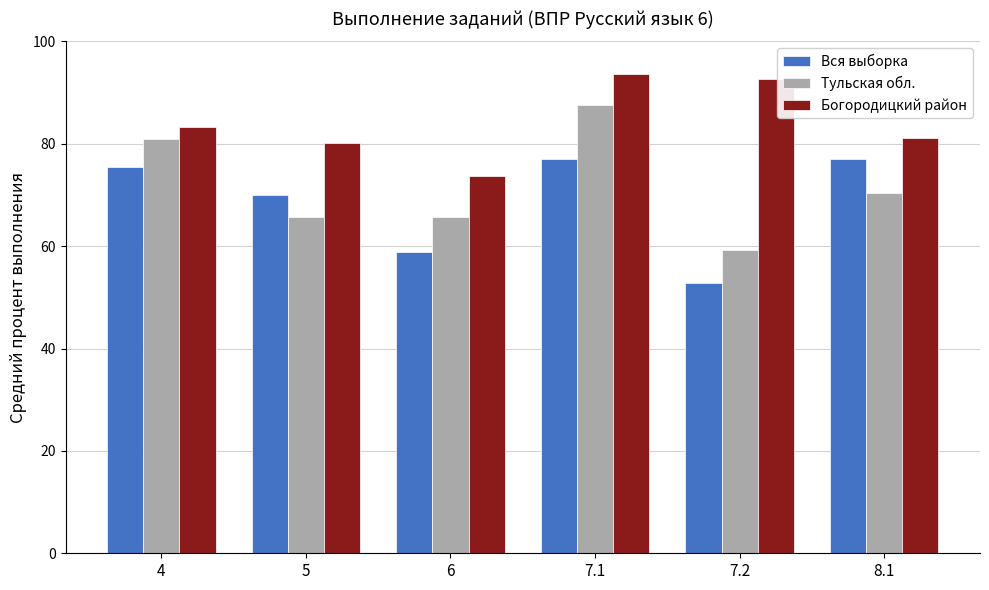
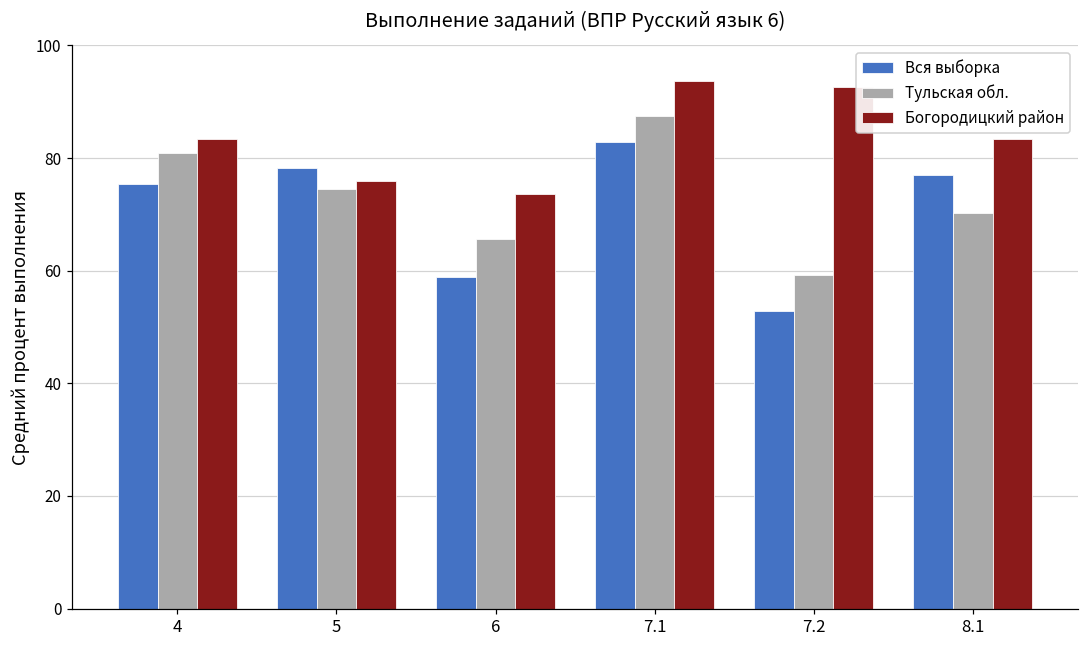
  {
    "Вся выборка": {
      "4": 75,
-     "5": 70,
+     "5": 78,
      "6": 59,
-     "7.1": 77,
+     "7.1": 83,
      "7.2": 53,
      "8.1": 77
    },
    "Тульская обл.": {
      "4": 81,
-     "5": 66,
+     "5": 75,
      "6": 66,
      "7.1": 88,
      "7.2": 59,
      "8.1": 70
    },
    "Богородицкий район": {
      "4": 83,
-     "5": 80,
+     "5": 76,
      "6": 74,
      "7.1": 94,
      "7.2": 93,
-     "8.1": 81
+     "8.1": 83
    }
  }
